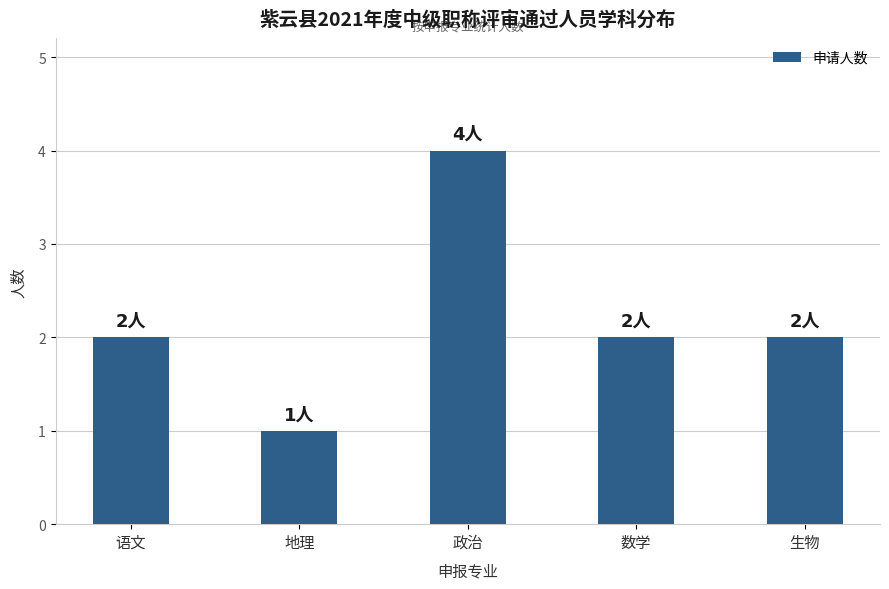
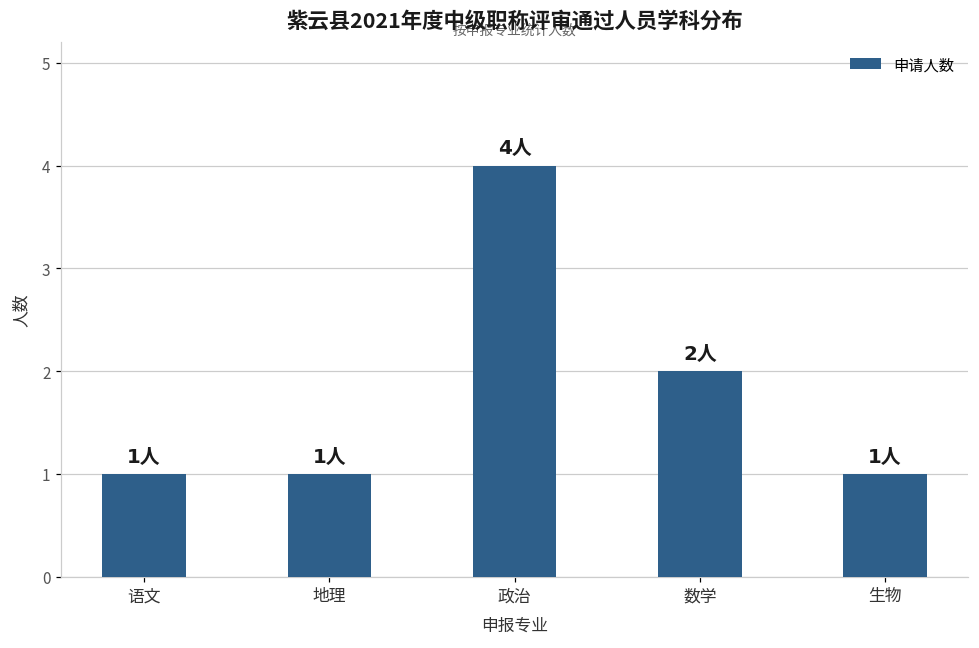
  {
-   "语文": "2人",
+   "语文": "1人",
    "地理": "1人",
    "政治": "4人",
    "数学": "2人",
-   "生物": "2人"
+   "生物": "1人"
  }
